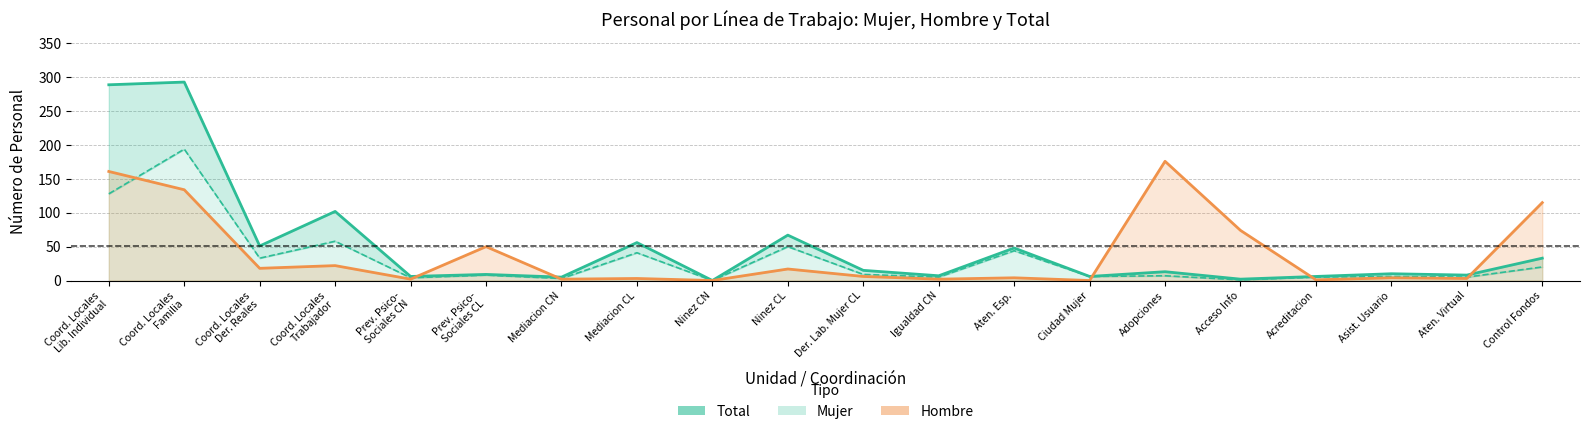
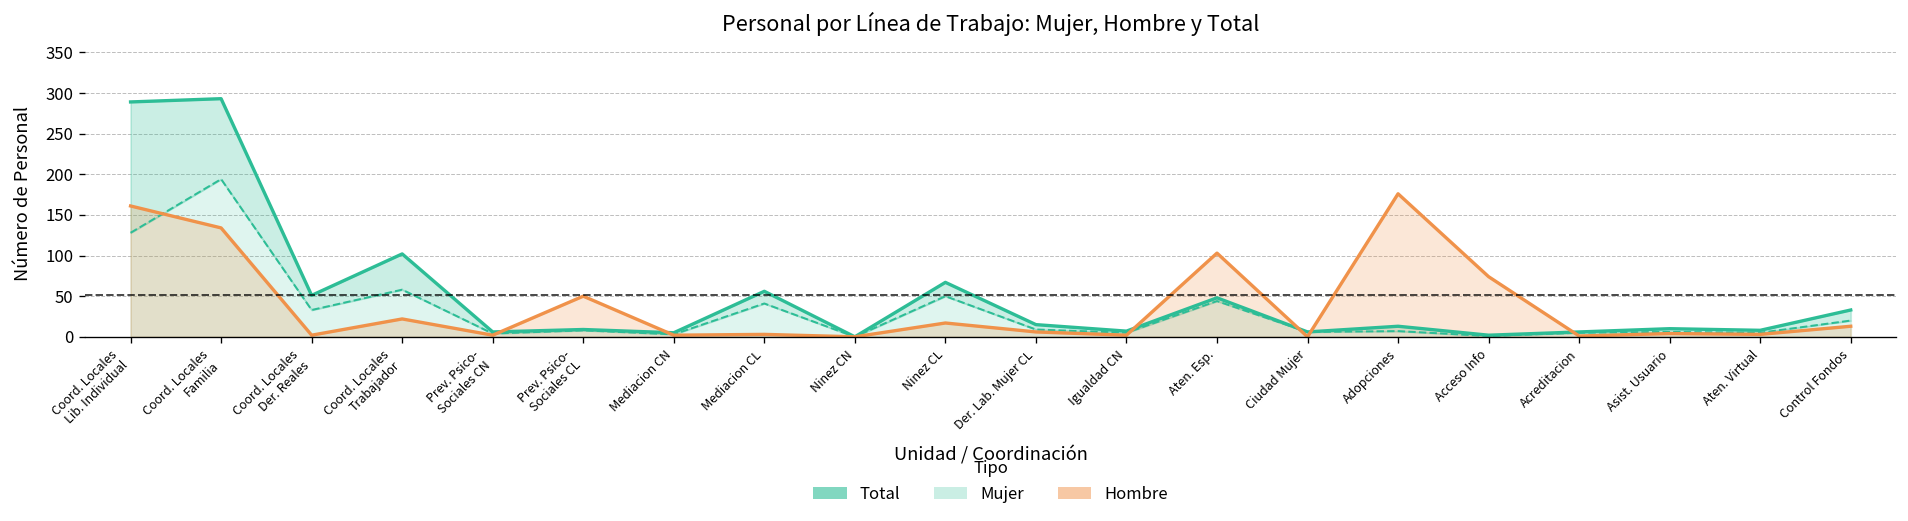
  {
    "Hombre": {
      "Coord. Locales Lib. Individual": 160,
      "Coord. Locales Familia": 130,
-     "Coord. Locales Der. Reales": 20,
+     "Coord. Locales Der. Reales": 0,
      "Coord. Locales Trabajador": 20,
      "Prev. Psico- Sociales CL": 50,
      "Mediacion CL": 0,
      "Ninez CL": 20,
-     "Aten. Esp.": 0,
+     "Aten. Esp.": 100,
      "Ciudad Mujer": 0,
      "Adopciones": 180,
      "Acceso Info": 70,
      "Acreditacion": 0,
-     "Control Fondos": 120
+     "Control Fondos": 10
    }
  }
